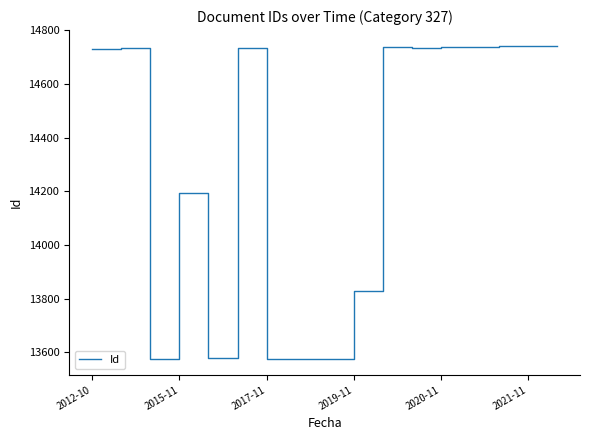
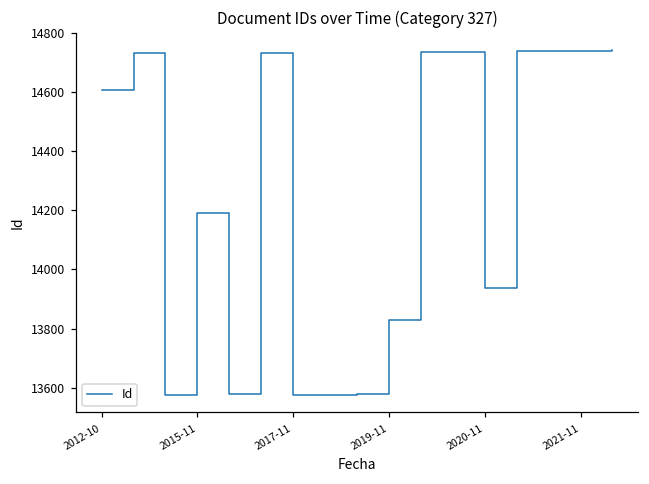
  {
-   "2012-10": 14730,
+   "2012-10": 14610,
    "2015-11": 14190,
    "2017-11": 13570,
    "2019-11": 13830,
-   "2020-11": 14740,
+   "2020-11": 13940,
    "2021-11": 14740
  }
